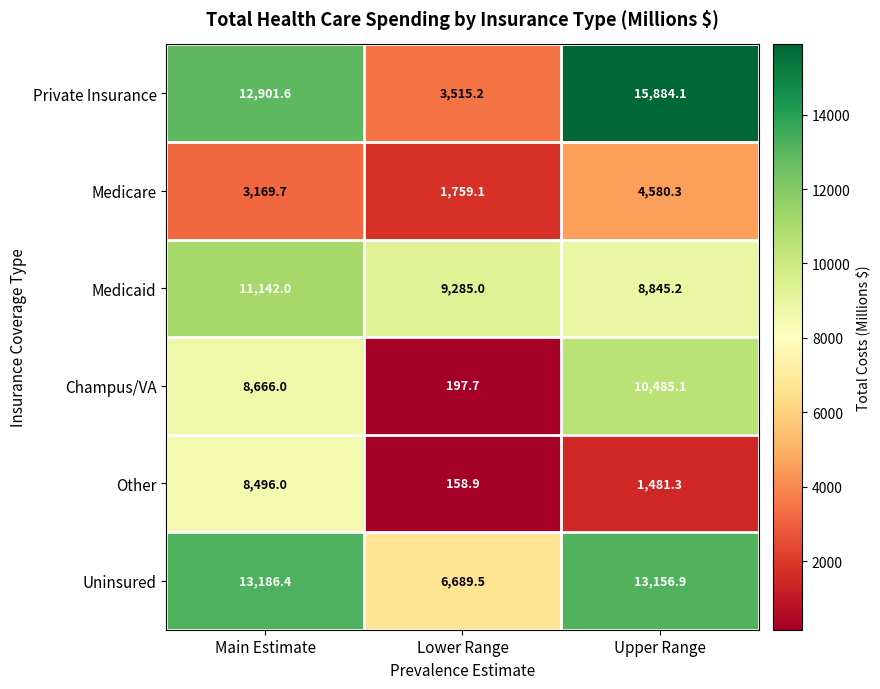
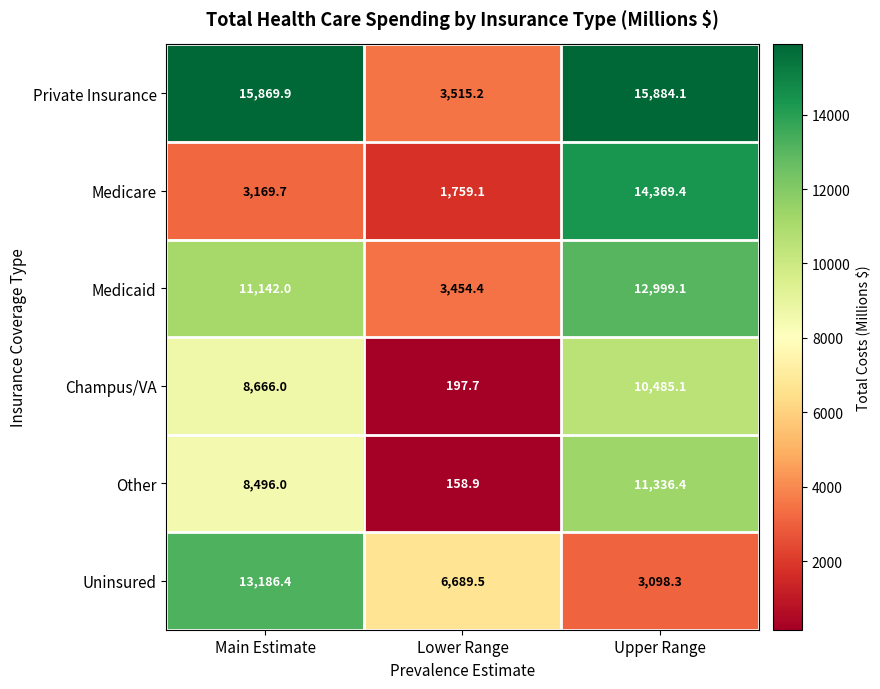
  {
    "Private Insurance": {
-     "Main Estimate": "12,901.6",
+     "Main Estimate": "15,869.9",
      "Lower Range": "3,515.2",
      "Upper Range": "15,884.1"
    },
    "Medicare": {
      "Main Estimate": "3,169.7",
      "Lower Range": "1,759.1",
-     "Upper Range": "4,580.3"
+     "Upper Range": "14,369.4"
    },
    "Medicaid": {
      "Main Estimate": "11,142.0",
-     "Lower Range": "9,285.0",
-     "Upper Range": "8,845.2"
+     "Lower Range": "3,454.4",
+     "Upper Range": "12,999.1"
    },
    "Champus/VA": {
      "Main Estimate": "8,666.0",
      "Lower Range": "197.7",
      "Upper Range": "10,485.1"
    },
    "Other": {
      "Main Estimate": "8,496.0",
      "Lower Range": "158.9",
-     "Upper Range": "1,481.3"
+     "Upper Range": "11,336.4"
    },
    "Uninsured": {
      "Main Estimate": "13,186.4",
      "Lower Range": "6,689.5",
-     "Upper Range": "13,156.9"
+     "Upper Range": "3,098.3"
    }
  }
